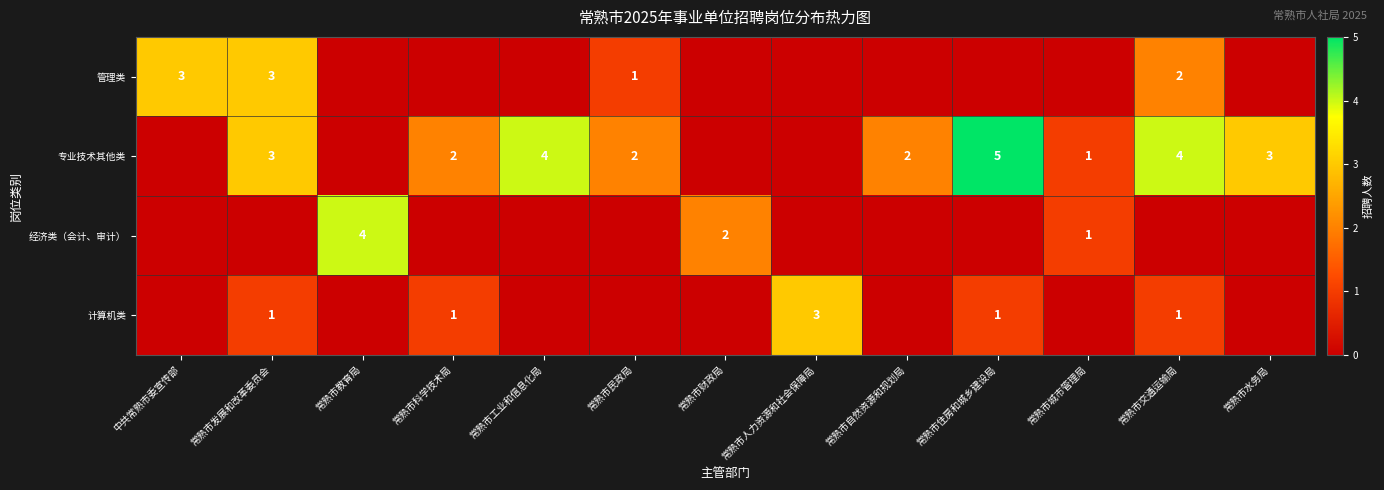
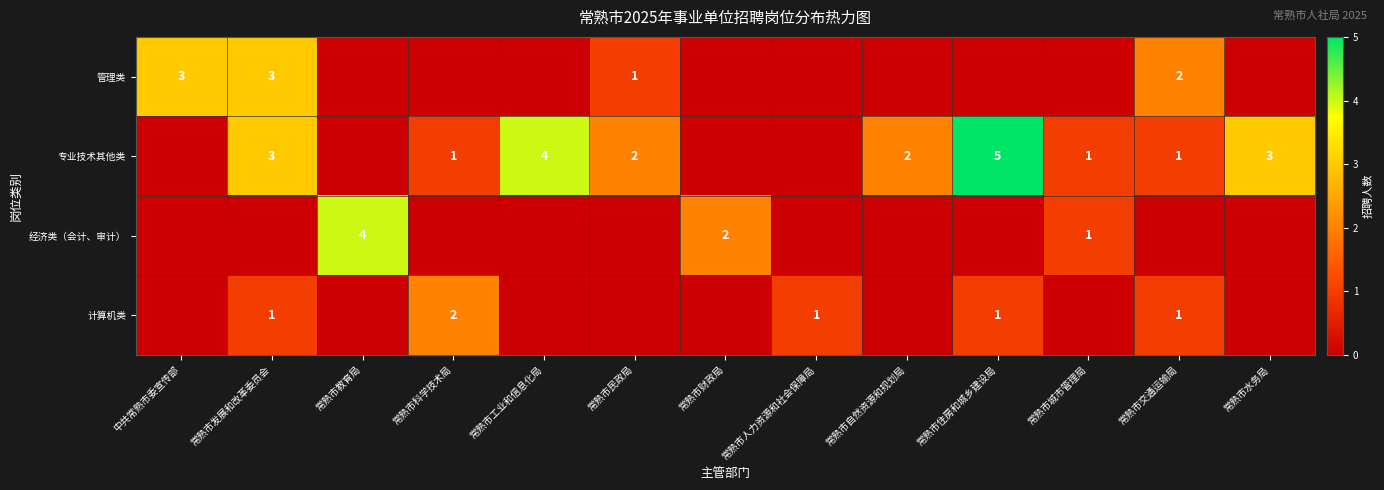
  {
    "管理类": {
      "中共常熟市委宣传部": 3,
      "常熟市发展和改革委员会": 3,
      "常熟市民政局": 1,
      "常熟市交通运输局": 2
    },
    "专业技术其他类": {
      "常熟市发展和改革委员会": 3,
-     "常熟市科学技术局": 2,
+     "常熟市科学技术局": 1,
      "常熟市工业和信息化局": 4,
      "常熟市民政局": 2,
      "常熟市自然资源和规划局": 2,
      "常熟市住房和城乡建设局": 5,
      "常熟市城市管理局": 1,
-     "常熟市交通运输局": 4,
+     "常熟市交通运输局": 1,
      "常熟市水务局": 3
    },
    "经济类（会计、审计）": {
      "常熟市教育局": 4,
      "常熟市财政局": 2,
      "常熟市城市管理局": 1
    },
    "计算机类": {
      "常熟市发展和改革委员会": 1,
-     "常熟市科学技术局": 1,
-     "常熟市人力资源和社会保障局": 3,
+     "常熟市科学技术局": 2,
+     "常熟市人力资源和社会保障局": 1,
      "常熟市住房和城乡建设局": 1,
      "常熟市交通运输局": 1
    }
  }
